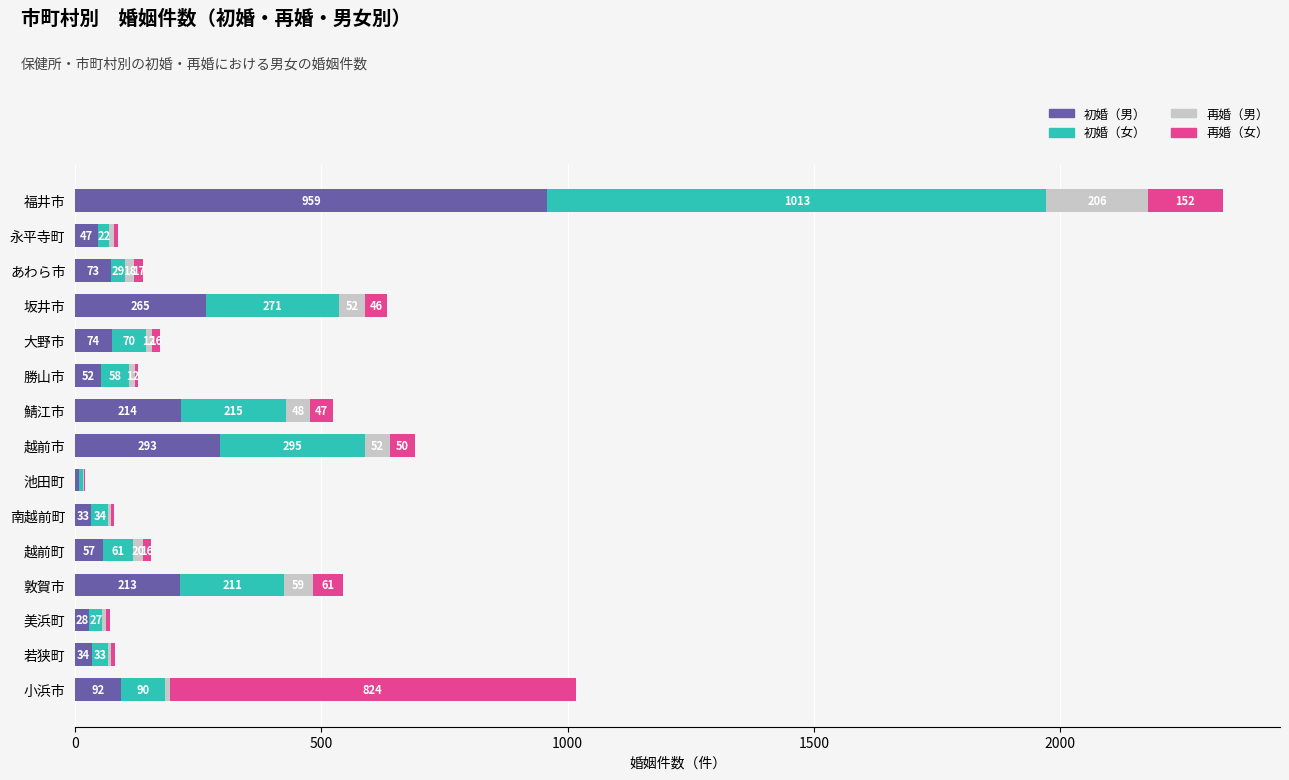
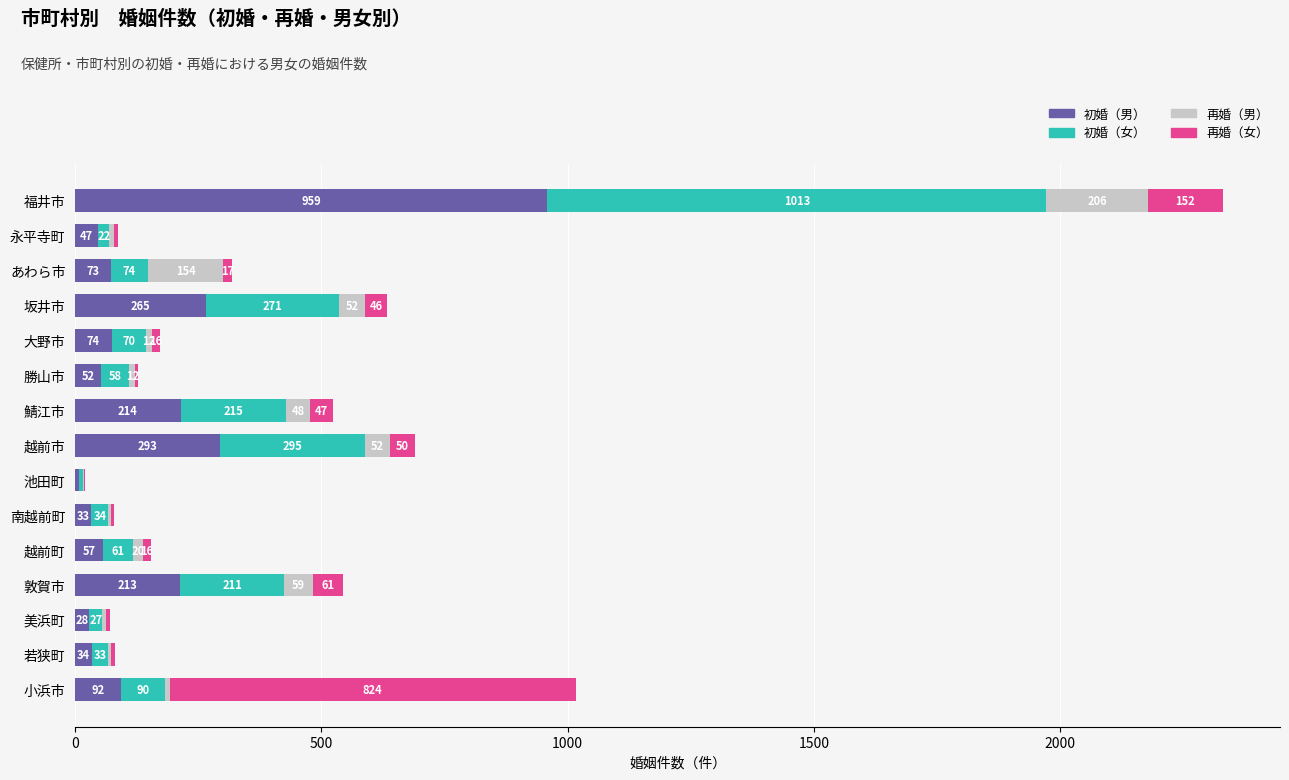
  {
    "初婚（男）": {
      "福井市": 959,
      "永平寺町": 47,
      "あわら市": 73,
      "坂井市": 265,
      "大野市": 74,
      "勝山市": 52,
      "鯖江市": 214,
      "越前市": 293,
      "南越前町": 33,
      "越前町": 57,
      "敦賀市": 213,
      "美浜町": 28,
      "若狭町": 34,
      "小浜市": 92
    },
    "初婚（女）": {
      "福井市": 1013,
      "永平寺町": 22,
-     "あわら市": 29,
+     "あわら市": 74,
      "坂井市": 271,
      "大野市": 70,
      "勝山市": 58,
      "鯖江市": 215,
      "越前市": 295,
      "南越前町": 34,
      "越前町": 61,
      "敦賀市": 211,
      "美浜町": 27,
      "若狭町": 33,
      "小浜市": 90
    },
    "再婚（男）": {
      "福井市": 206,
-     "あわら市": 18,
+     "あわら市": 154,
      "坂井市": 52,
      "勝山市": 12,
      "鯖江市": 48,
      "越前市": 52,
      "敦賀市": 59
    },
    "再婚（女）": {
      "福井市": 152,
      "坂井市": 46,
      "鯖江市": 47,
      "越前市": 50,
      "敦賀市": 61,
      "小浜市": 824
    }
  }
